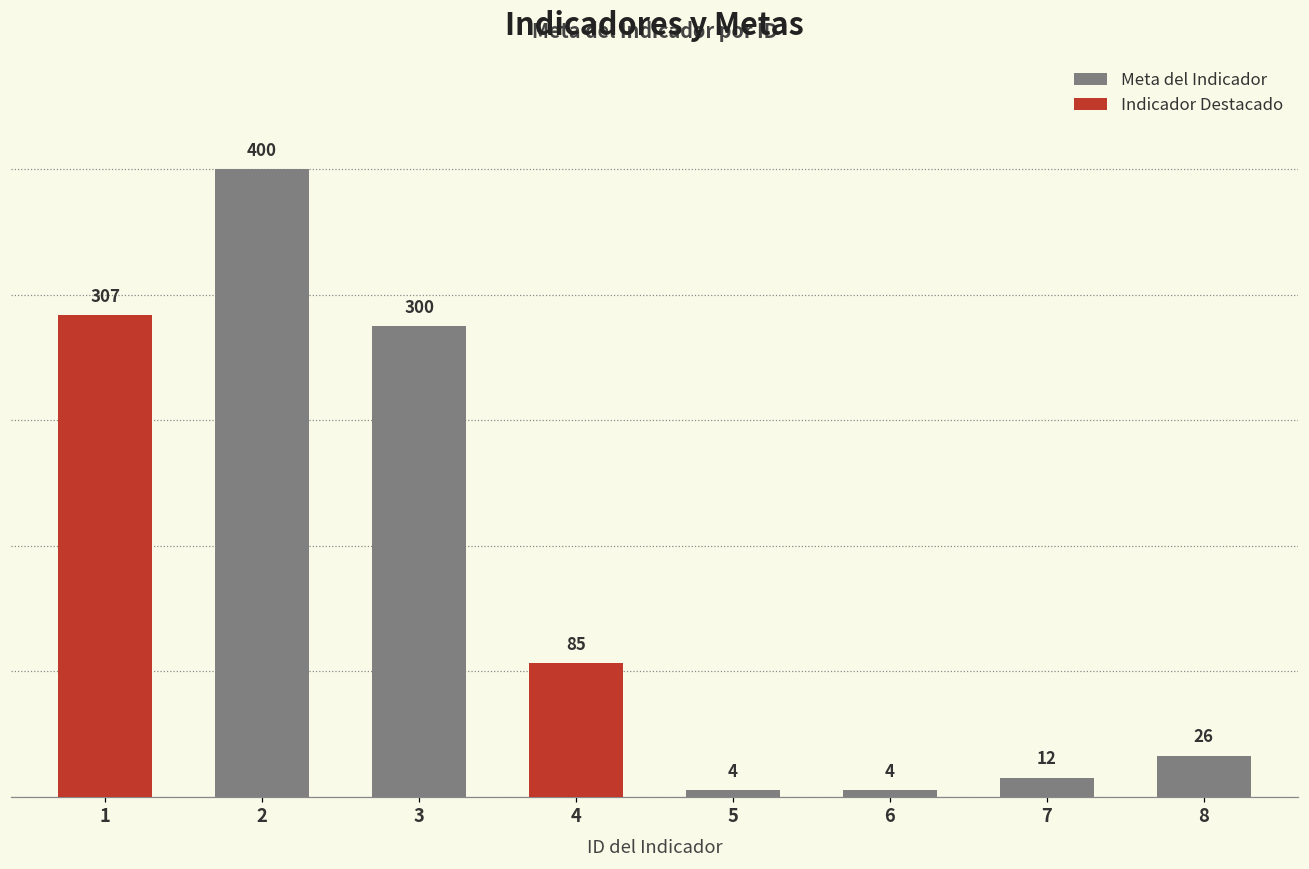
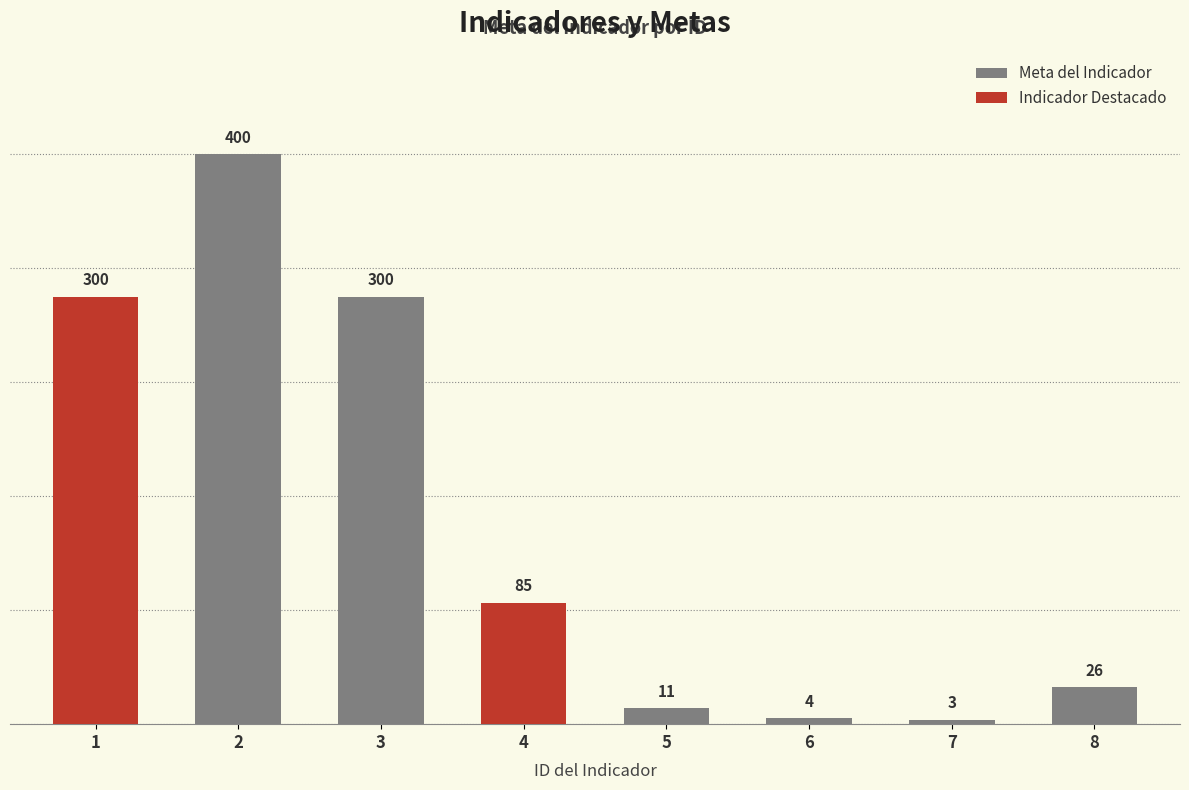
  {
    "Meta del Indicador": {
      "2": 400,
      "3": 300,
-     "5": 4,
+     "5": 11,
      "6": 4,
-     "7": 12,
+     "7": 3,
      "8": 26
    },
    "Indicador Destacado": {
-     "1": 307,
+     "1": 300,
      "4": 85
    }
  }
